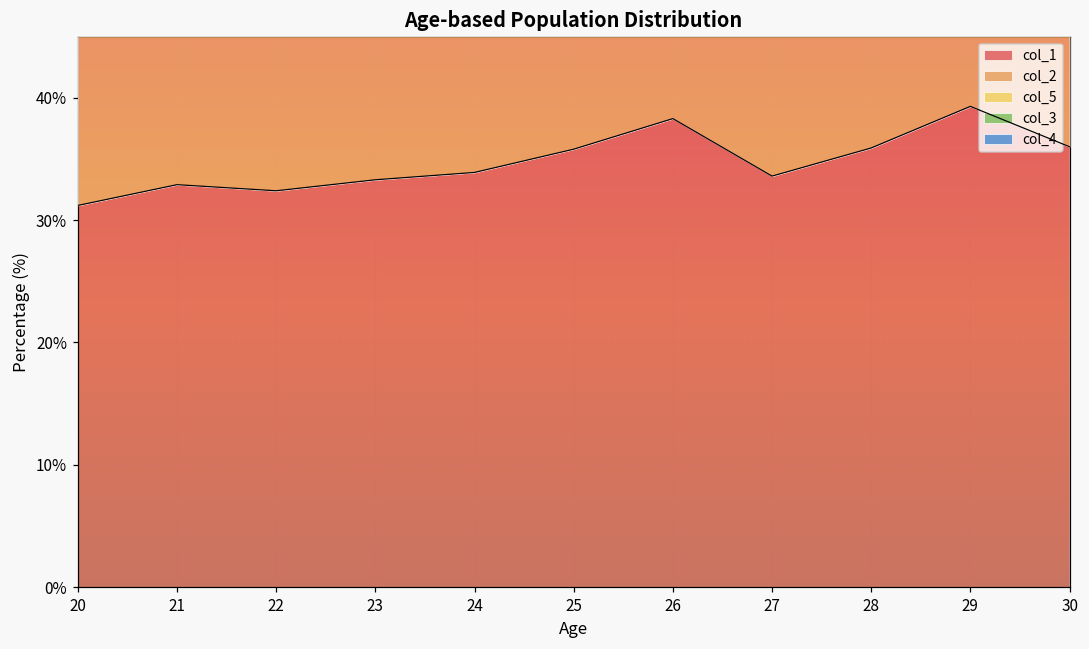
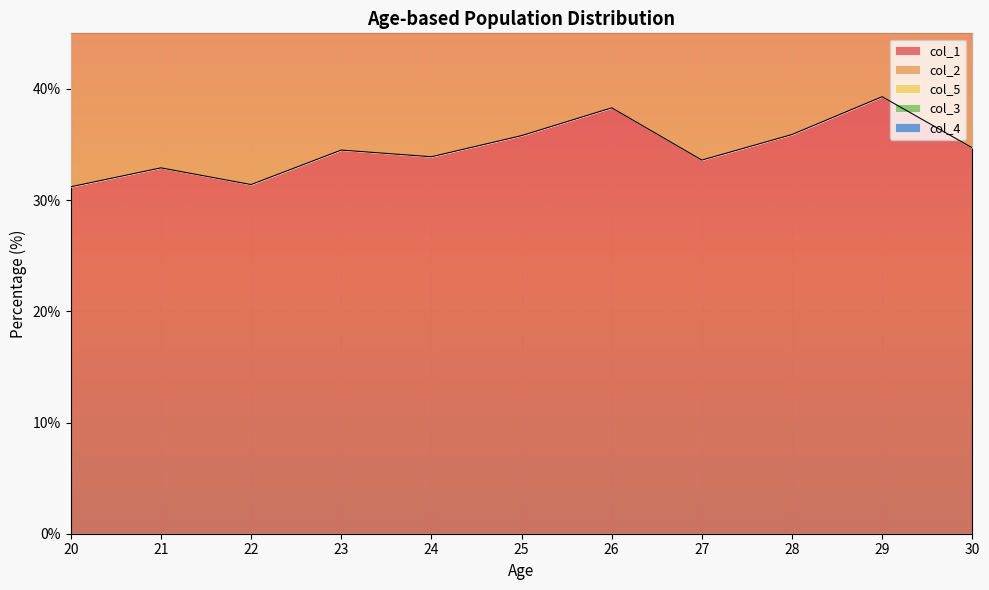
  {
    "col_1": {
      "20": "31.2%",
      "21": "32.9%",
-     "22": "32.4%",
-     "23": "33.3%",
+     "22": "31.4%",
+     "23": "34.5%",
      "24": "33.9%",
      "25": "35.8%",
      "26": "38.3%",
      "27": "33.6%",
      "28": "35.9%",
      "29": "39.3%",
-     "30": "36.0%"
+     "30": "34.7%"
    }
  }
